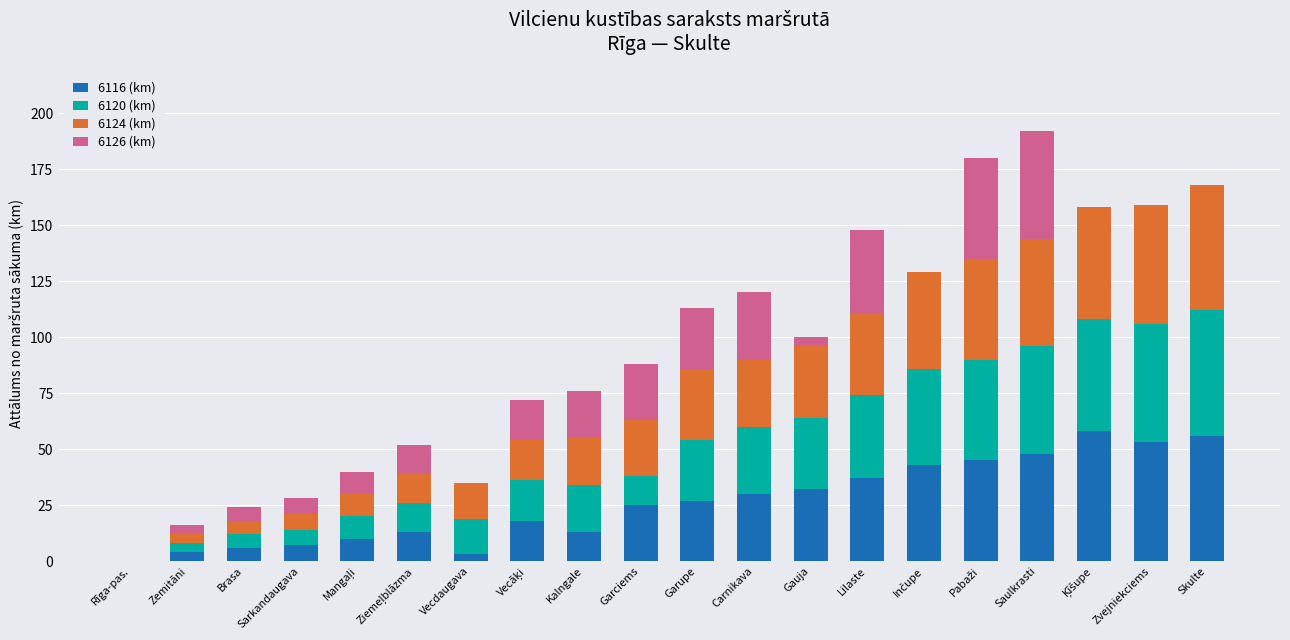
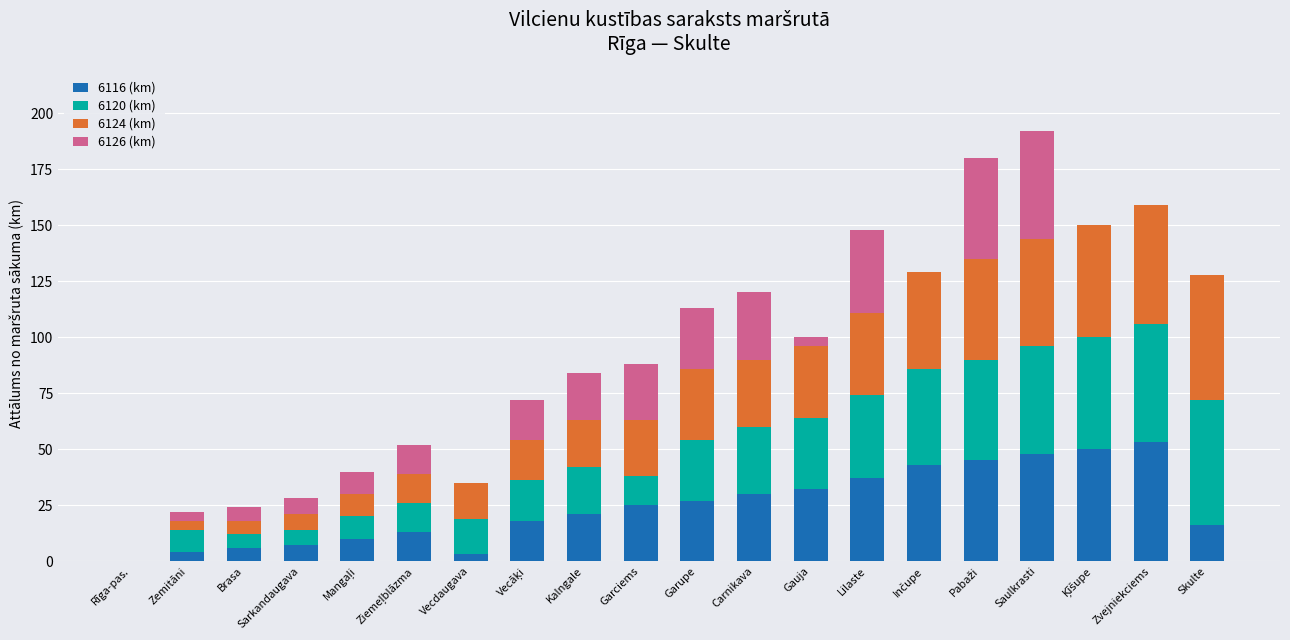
  {
    "6116 (km)": {
      "Rīga-pas.": 0,
      "Zemitāni": 4,
      "Brasa": 6,
      "Sarkandaugava": 7,
      "Mangaļi": 10,
      "Ziemeļblāzma": 13,
      "Vecdaugava": 3,
      "Vecāķi": 18,
-     "Kalngale": 13,
+     "Kalngale": 21,
      "Garciems": 25,
      "Garupe": 27,
      "Carnikava": 30,
      "Gauja": 32,
      "Lilaste": 37,
      "Inčupe": 43,
      "Pabaži": 45,
      "Saulkrasti": 48,
-     "Ķīšupe": 58,
+     "Ķīšupe": 50,
      "Zvejniekciems": 53,
-     "Skulte": 56
+     "Skulte": 16
    },
    "6120 (km)": {
      "Rīga-pas.": 0,
-     "Zemitāni": 4,
+     "Zemitāni": 10,
      "Brasa": 6,
      "Sarkandaugava": 7,
      "Mangaļi": 10,
      "Ziemeļblāzma": 13,
      "Vecdaugava": 16,
      "Vecāķi": 18,
      "Kalngale": 21,
      "Garciems": 13,
      "Garupe": 27,
      "Carnikava": 30,
      "Gauja": 32,
      "Lilaste": 37,
      "Inčupe": 43,
      "Pabaži": 45,
      "Saulkrasti": 48,
      "Ķīšupe": 50,
      "Zvejniekciems": 53,
      "Skulte": 56
    },
    "6124 (km)": {
      "Rīga-pas.": 0,
      "Zemitāni": 4,
      "Brasa": 6,
      "Sarkandaugava": 7,
      "Mangaļi": 10,
      "Ziemeļblāzma": 13,
      "Vecdaugava": 16,
      "Vecāķi": 18,
      "Kalngale": 21,
      "Garciems": 25,
      "Garupe": 32,
      "Carnikava": 30,
      "Gauja": 32,
      "Lilaste": 37,
      "Inčupe": 43,
      "Pabaži": 45,
      "Saulkrasti": 48,
      "Ķīšupe": 50,
      "Zvejniekciems": 53,
      "Skulte": 56
    },
    "6126 (km)": {
      "Rīga-pas.": 0,
      "Zemitāni": 4,
      "Brasa": 6,
      "Sarkandaugava": 7,
      "Mangaļi": 10,
      "Ziemeļblāzma": 13,
      "Vecdaugava": 0,
      "Vecāķi": 18,
      "Kalngale": 21,
      "Garciems": 25,
      "Garupe": 27,
      "Carnikava": 30,
      "Gauja": 4,
      "Lilaste": 37,
      "Inčupe": 0,
      "Pabaži": 45,
      "Saulkrasti": 48,
      "Ķīšupe": 0,
      "Zvejniekciems": 0,
      "Skulte": 0
    }
  }
